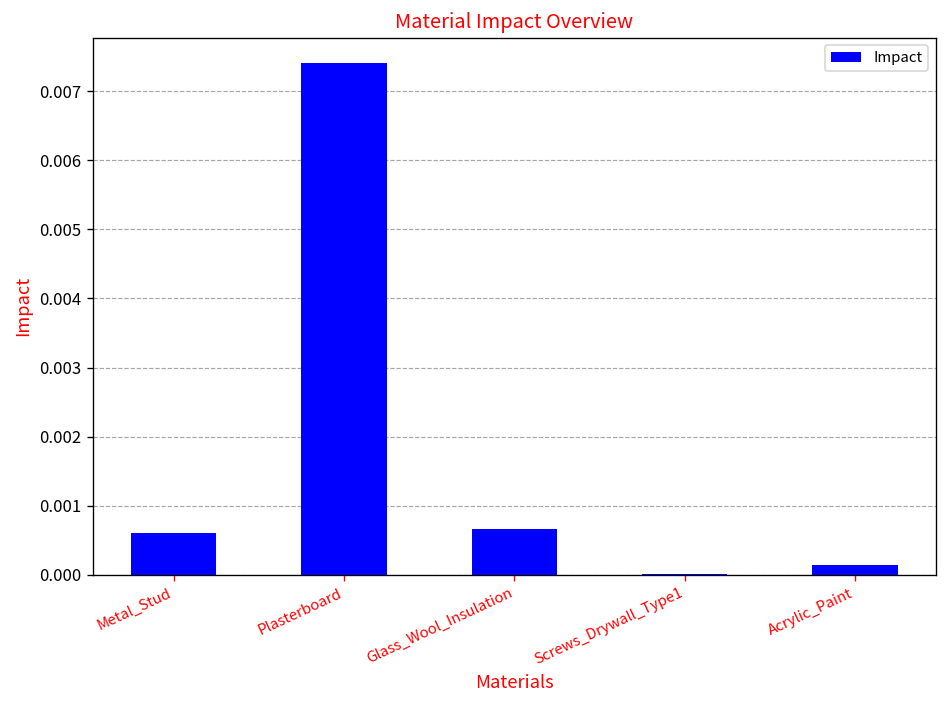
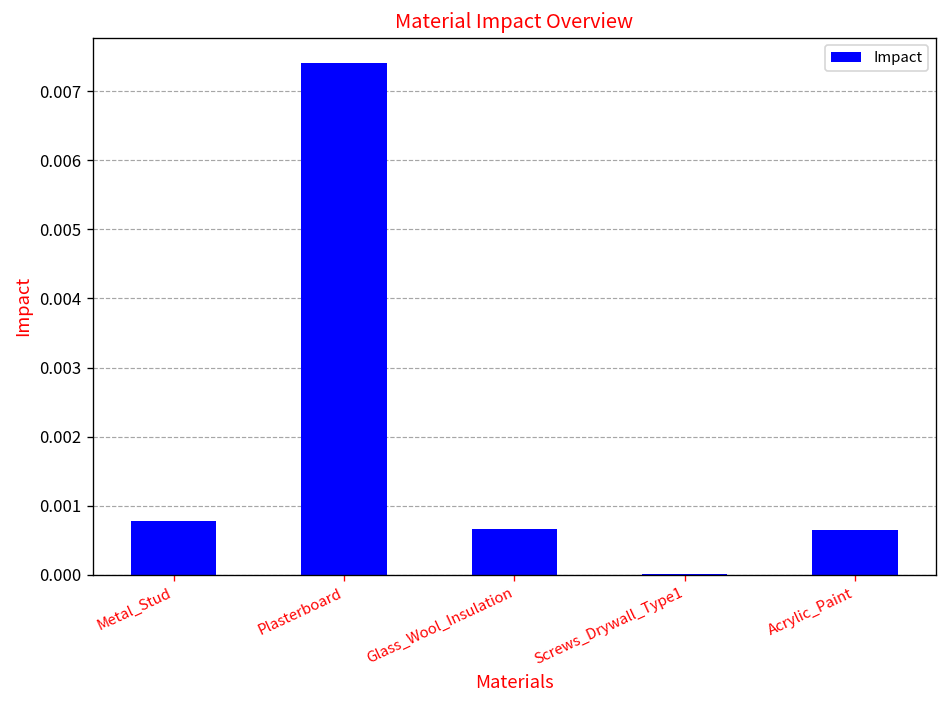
  {
-   "Metal_Stud": 0.0006,
+   "Metal_Stud": 0.0008,
    "Plasterboard": 0.0074,
    "Glass_Wool_Insulation": 0.0007,
-   "Acrylic_Paint": 0.0001
+   "Acrylic_Paint": 0.0006
  }
